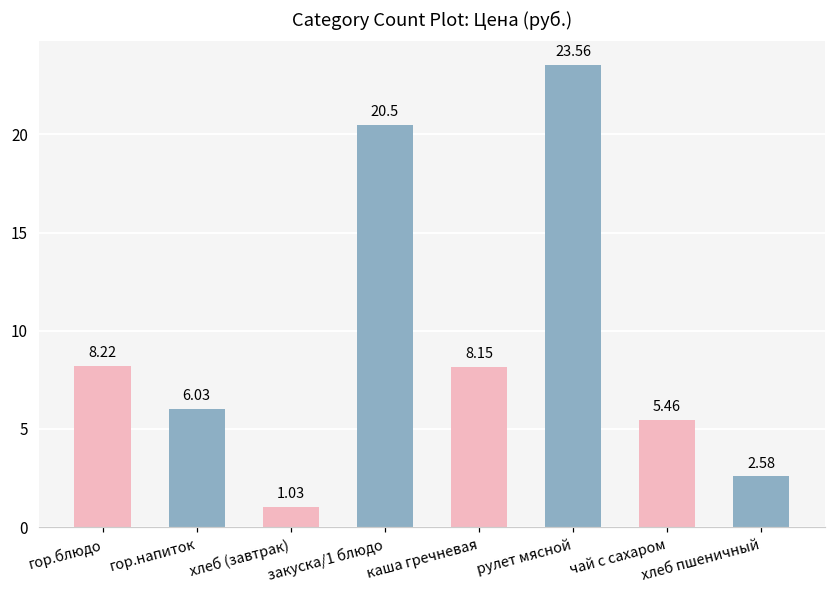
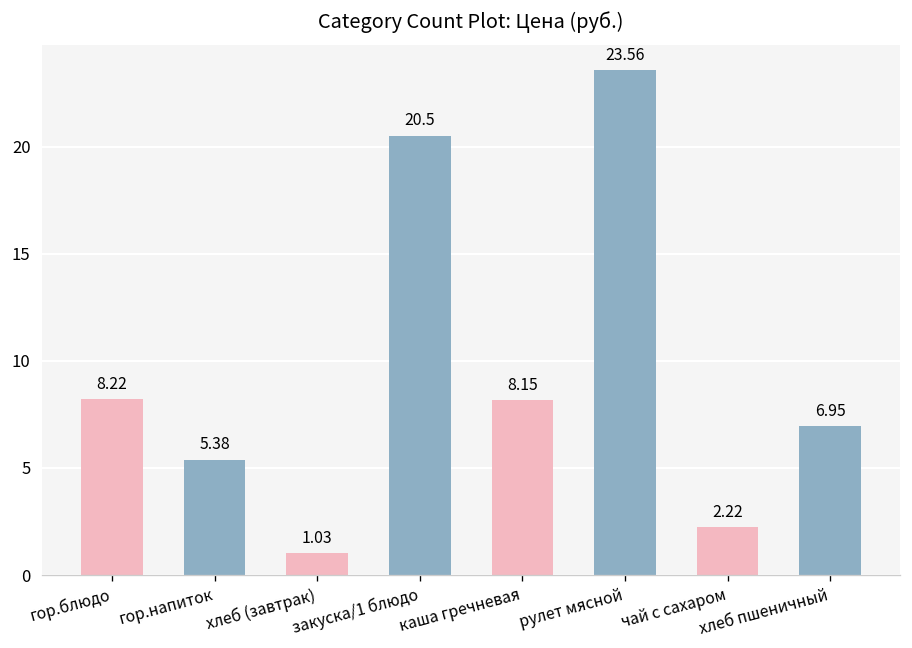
  {
    "гор.блюдо": 8.22,
-   "гор.напиток": 6.03,
+   "гор.напиток": 5.38,
    "хлеб (завтрак)": 1.03,
    "закуска/1 блюдо": 20.5,
    "каша гречневая": 8.15,
    "рулет мясной": 23.56,
-   "чай с сахаром": 5.46,
-   "хлеб пшеничный": 2.58
+   "чай с сахаром": 2.22,
+   "хлеб пшеничный": 6.95
  }
